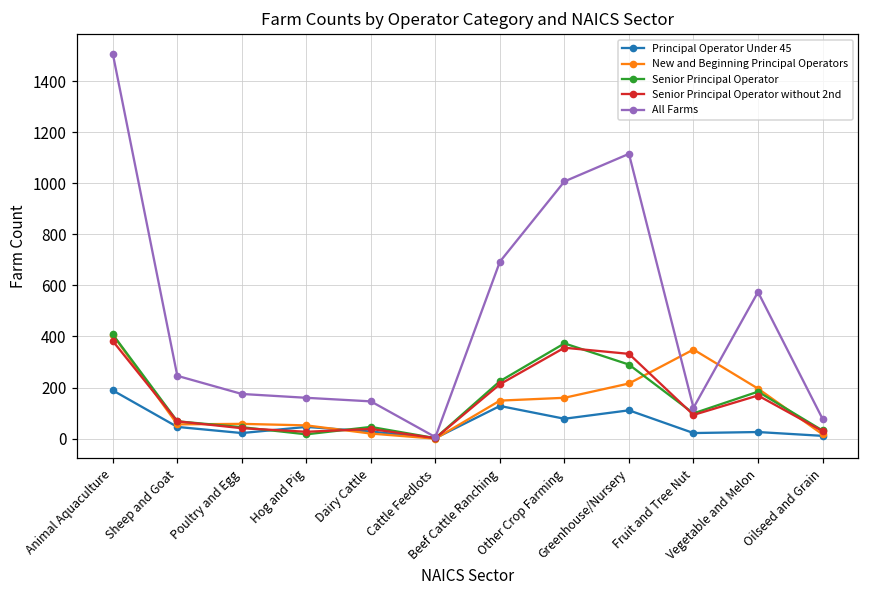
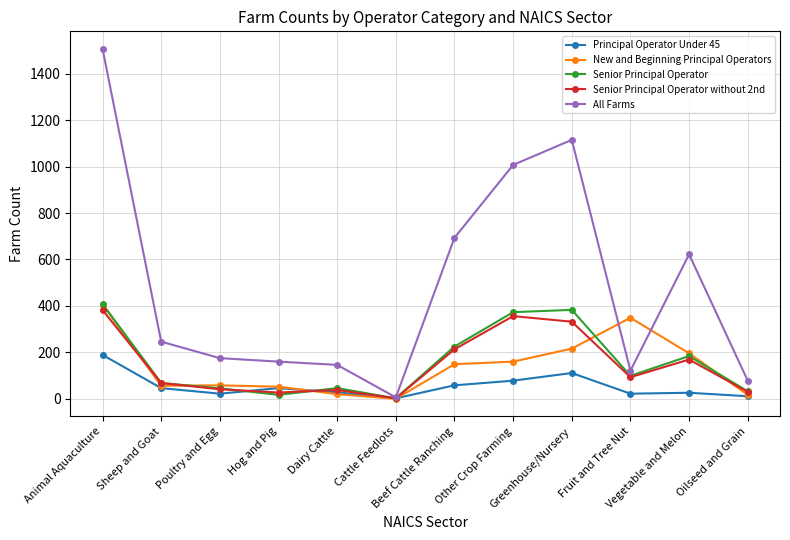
  {
    "Principal Operator Under 45": {
      "Animal Aquaculture": 190,
      "Poultry and Egg": 20,
-     "Beef Cattle Ranching": 130,
+     "Beef Cattle Ranching": 60,
      "Other Crop Farming": 80,
      "Greenhouse/Nursery": 110,
      "Fruit and Tree Nut": 20,
      "Vegetable and Melon": 30
    },
    "New and Beginning Principal Operators": {
      "Poultry and Egg": 60,
      "Beef Cattle Ranching": 150,
      "Other Crop Farming": 160,
      "Greenhouse/Nursery": 220,
      "Fruit and Tree Nut": 350,
      "Vegetable and Melon": 200
    },
    "Senior Principal Operator": {
      "Beef Cattle Ranching": 230,
      "Other Crop Farming": 370,
-     "Greenhouse/Nursery": 290,
+     "Greenhouse/Nursery": 380,
      "Vegetable and Melon": 180
    },
    "Senior Principal Operator without 2nd": {
      "Animal Aquaculture": 380,
      "Beef Cattle Ranching": 210,
      "Other Crop Farming": 360,
      "Greenhouse/Nursery": 330,
      "Vegetable and Melon": 170
    },
    "All Farms": {
      "Animal Aquaculture": 1510,
      "Sheep and Goat": 250,
      "Poultry and Egg": 180,
      "Hog and Pig": 160,
      "Dairy Cattle": 150,
      "Beef Cattle Ranching": 690,
      "Other Crop Farming": 1010,
      "Greenhouse/Nursery": 1120,
      "Fruit and Tree Nut": 120,
-     "Vegetable and Melon": 570,
+     "Vegetable and Melon": 620,
      "Oilseed and Grain": 80
    }
  }
